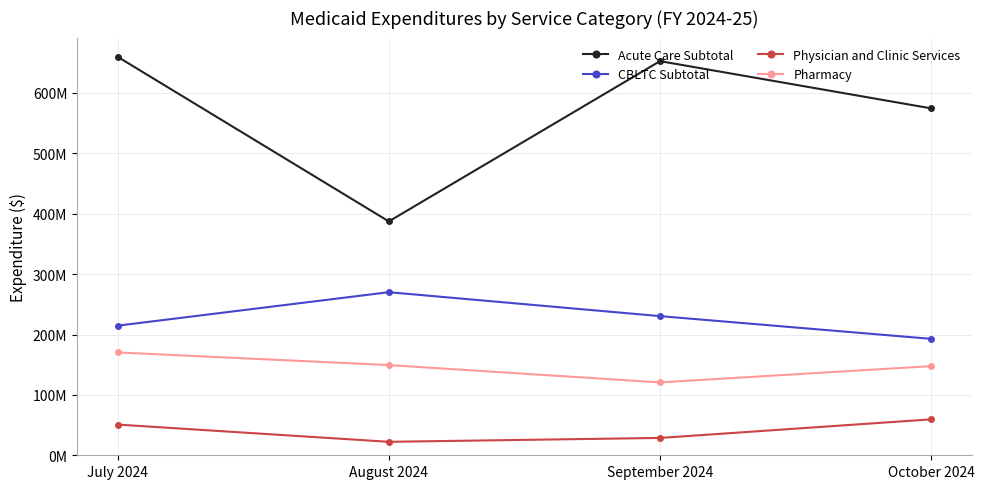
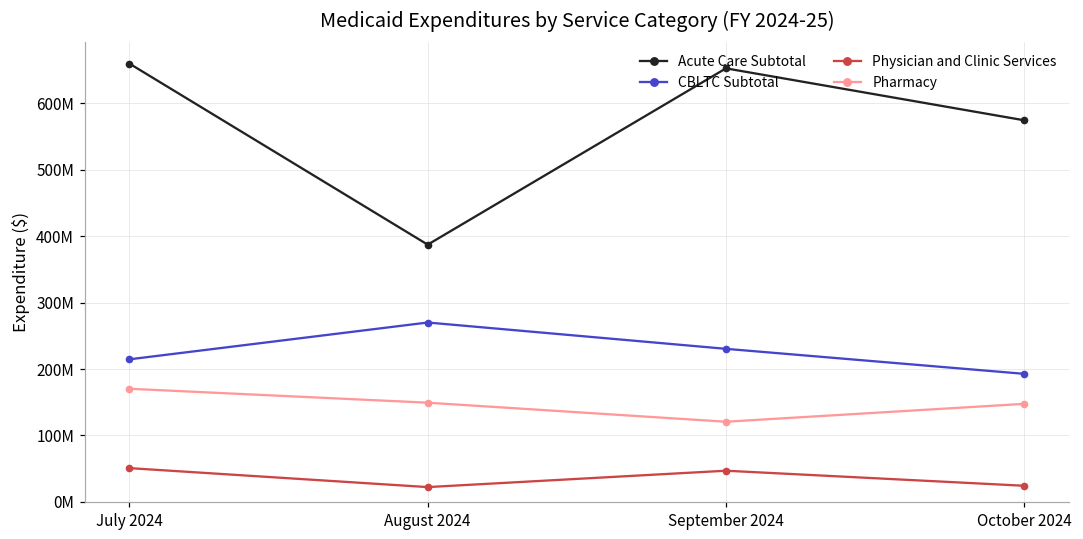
  {
    "Acute Care Subtotal": {
      "July 2024": 660000000,
      "August 2024": 390000000,
      "September 2024": 650000000,
      "October 2024": 570000000
    },
    "CBLTC Subtotal": {
      "July 2024": 210000000,
      "August 2024": 270000000,
      "September 2024": 230000000,
      "October 2024": 190000000
    },
    "Physician and Clinic Services": {
      "July 2024": 50000000,
      "August 2024": 20000000,
-     "September 2024": 30000000,
-     "October 2024": 60000000
+     "September 2024": 50000000,
+     "October 2024": 20000000
    },
    "Pharmacy": {
      "July 2024": 170000000,
      "August 2024": 150000000,
      "September 2024": 120000000,
      "October 2024": 150000000
    }
  }
